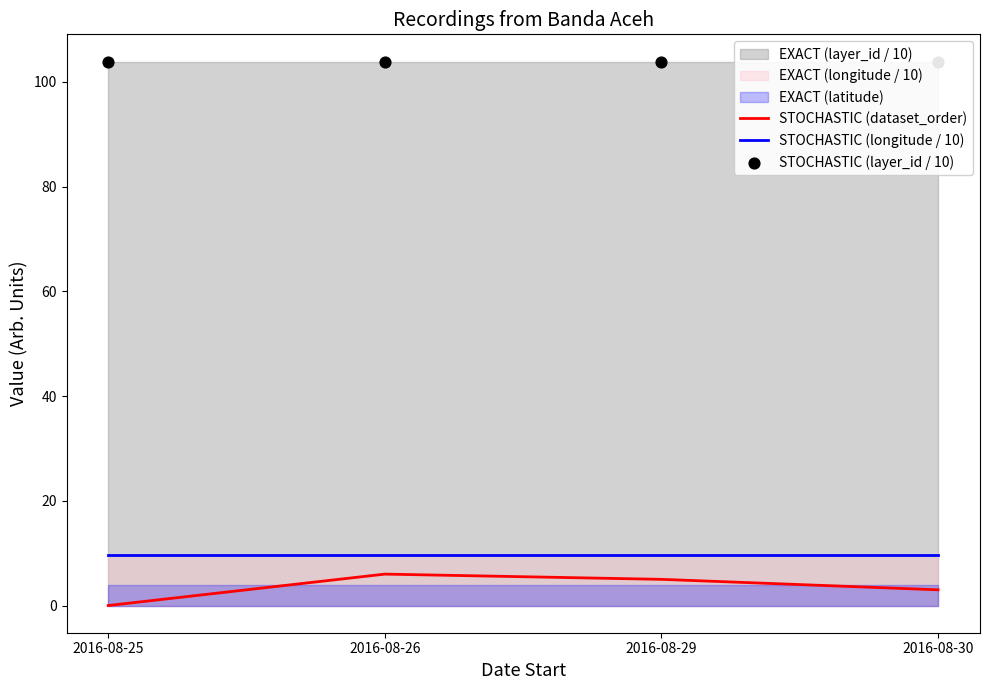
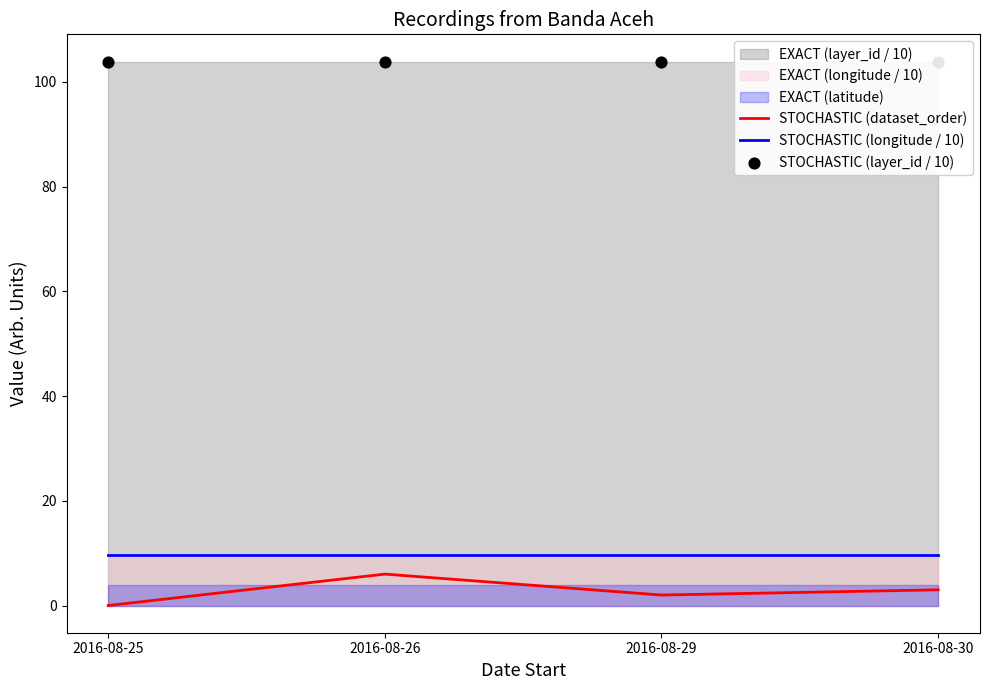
  {
    "STOCHASTIC (dataset_order)": {
      "2016-08-25": 0,
      "2016-08-26": 6,
-     "2016-08-29": 5,
+     "2016-08-29": 2,
      "2016-08-30": 3
    },
    "STOCHASTIC (layer_id / 10)": {
      "2016-08-25": 104,
      "2016-08-26": 104,
      "2016-08-29": 104
    },
    "EXACT (longitude / 10)": {
      "2016-08-25": 10,
      "2016-08-26": 10,
      "2016-08-29": 10,
      "2016-08-30": 10
    },
    "EXACT (latitude)": {
      "2016-08-25": 4,
      "2016-08-26": 4,
      "2016-08-29": 4,
      "2016-08-30": 4
    }
  }
